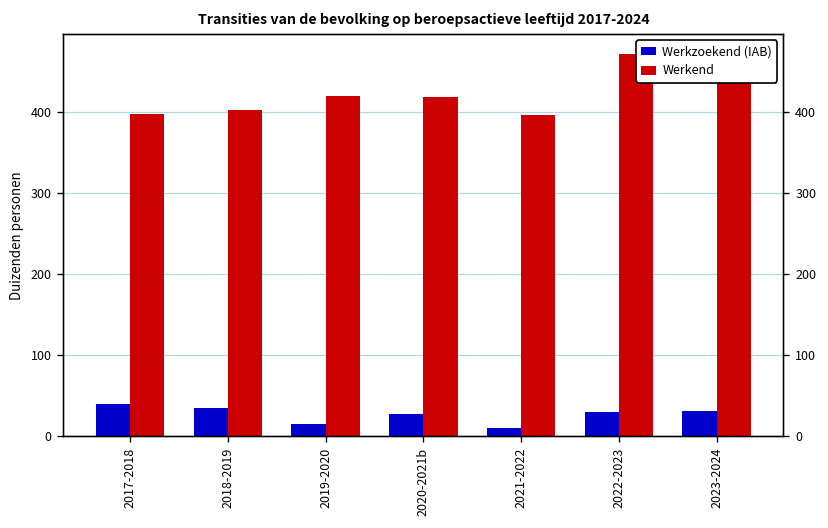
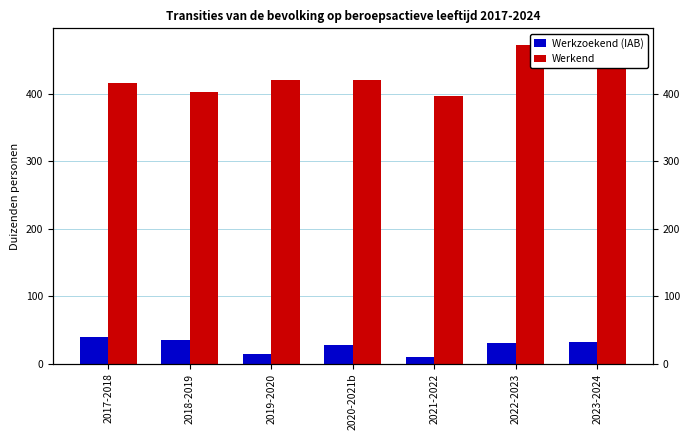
  {
    "Werkzoekend (IAB)": {
      "2017-2018": 40,
      "2018-2019": 30,
      "2019-2020": 10,
      "2020-2021b": 30,
      "2021-2022": 10,
      "2022-2023": 30,
      "2023-2024": 30
    },
    "Werkend": {
-     "2017-2018": 400,
+     "2017-2018": 420,
      "2018-2019": 400,
      "2019-2020": 420,
      "2020-2021b": 420,
      "2021-2022": 400
    }
  }
